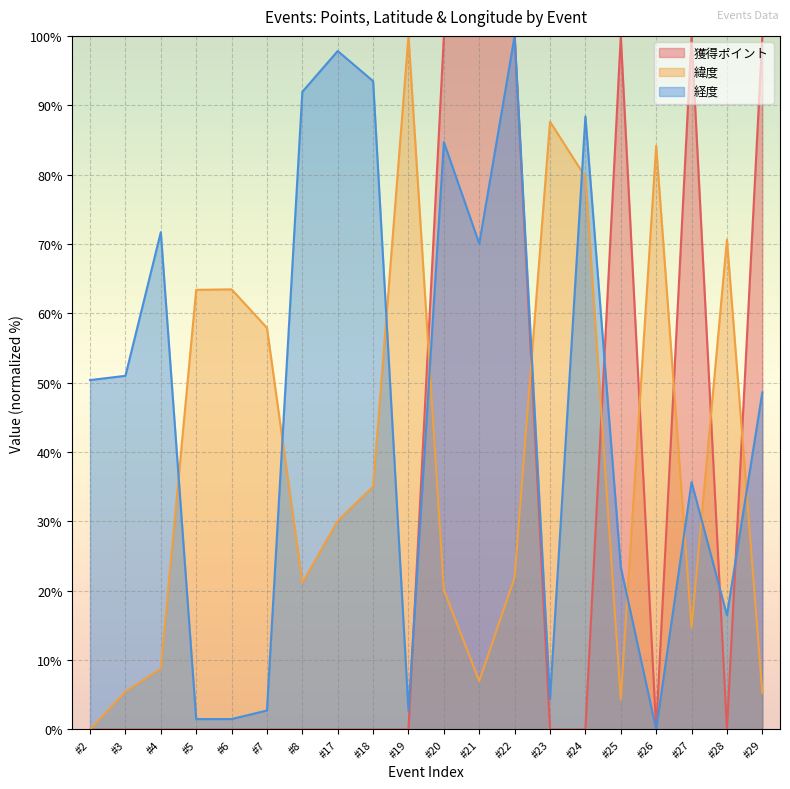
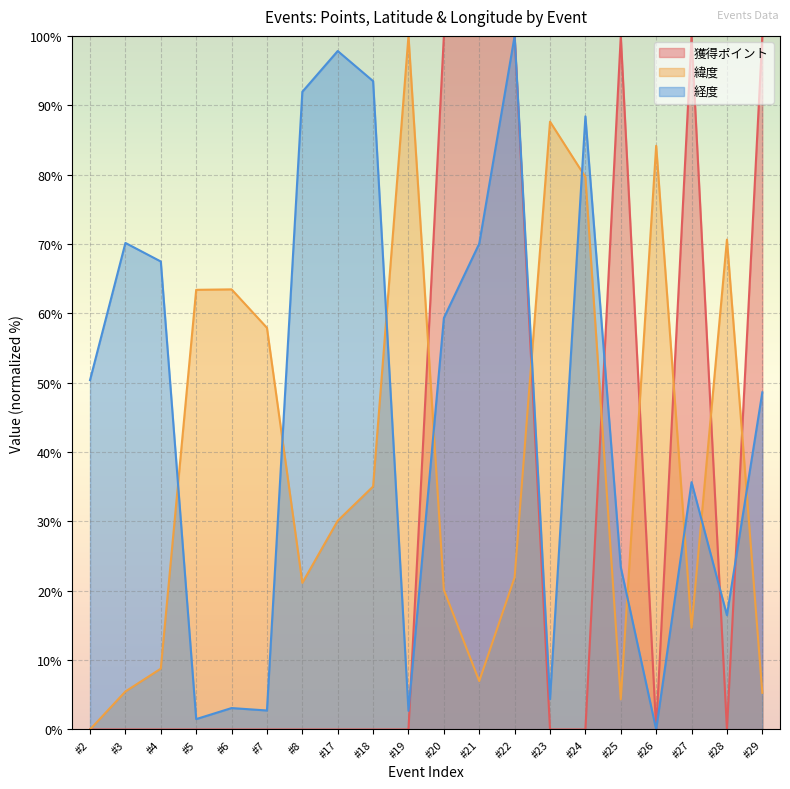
  {
    "経度": {
      "#2": "50%",
-     "#3": "51%",
-     "#4": "72%",
+     "#3": "70%",
+     "#4": "67%",
      "#5": "1%",
-     "#6": "2%",
+     "#6": "3%",
      "#7": "3%",
      "#8": "92%",
      "#17": "98%",
      "#18": "93%",
      "#19": "3%",
-     "#20": "85%",
+     "#20": "59%",
      "#21": "70%",
      "#23": "4%",
      "#24": "88%",
      "#25": "23%",
      "#27": "36%",
      "#28": "16%",
      "#29": "49%"
    }
  }
